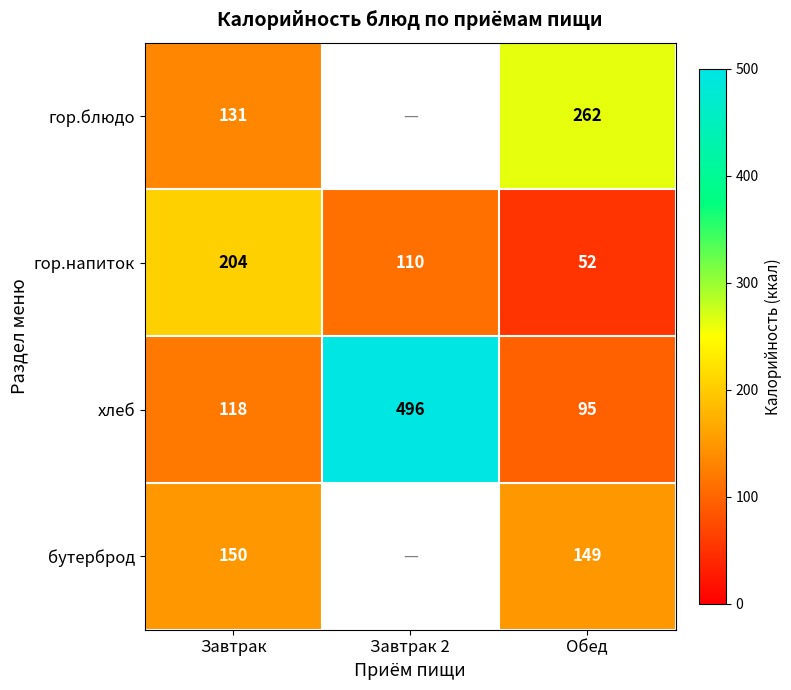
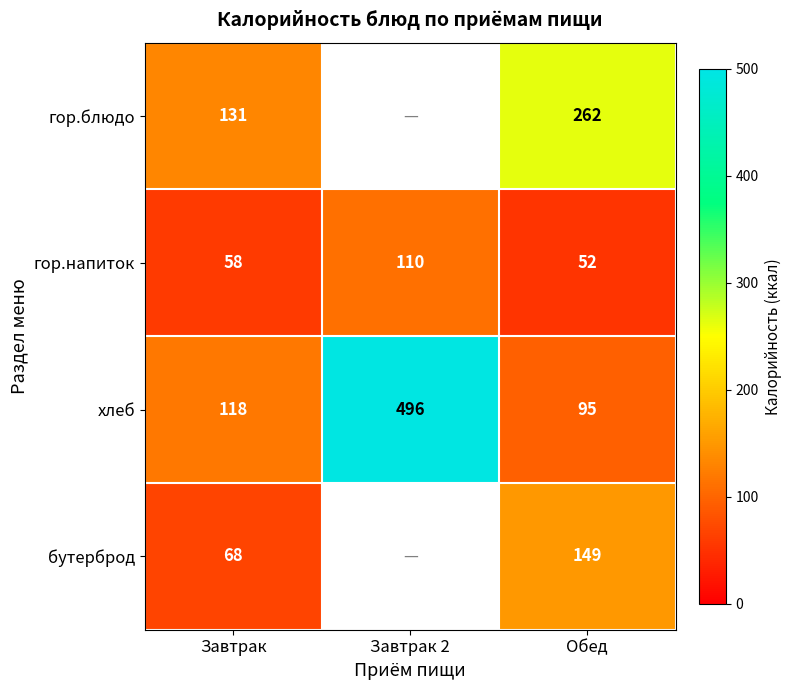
  {
    "гор.блюдо": {
      "Завтрак": 131,
      "Обед": 262
    },
    "гор.напиток": {
-     "Завтрак": 204,
+     "Завтрак": 58,
      "Завтрак 2": 110,
      "Обед": 52
    },
    "хлеб": {
      "Завтрак": 118,
      "Завтрак 2": 496,
      "Обед": 95
    },
    "бутерброд": {
-     "Завтрак": 150,
+     "Завтрак": 68,
      "Обед": 149
    }
  }
